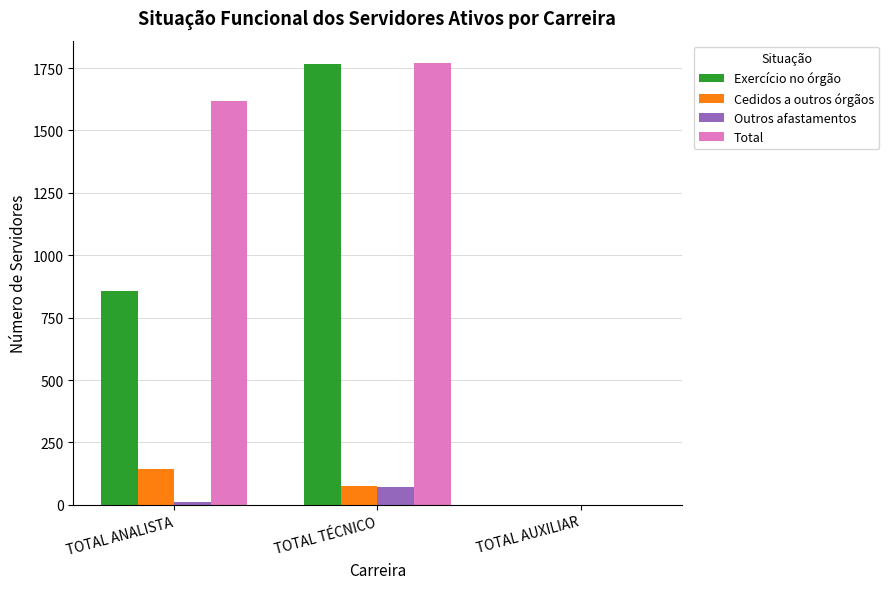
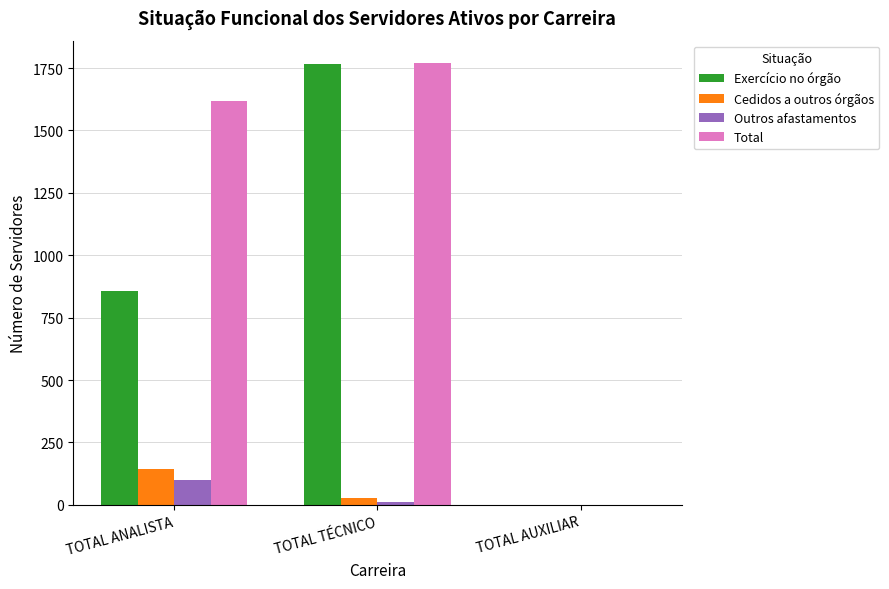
  {
    "Exercício no órgão": {
      "TOTAL ANALISTA": 860,
      "TOTAL TÉCNICO": 1770,
      "TOTAL AUXILIAR": 0
    },
    "Cedidos a outros órgãos": {
      "TOTAL ANALISTA": 140,
-     "TOTAL TÉCNICO": 80,
+     "TOTAL TÉCNICO": 30,
      "TOTAL AUXILIAR": 0
    },
    "Outros afastamentos": {
-     "TOTAL ANALISTA": 10,
-     "TOTAL TÉCNICO": 70,
+     "TOTAL ANALISTA": 100,
+     "TOTAL TÉCNICO": 10,
      "TOTAL AUXILIAR": 0
    },
    "Total": {
      "TOTAL ANALISTA": 1620,
      "TOTAL TÉCNICO": 1770,
      "TOTAL AUXILIAR": 0
    }
  }
